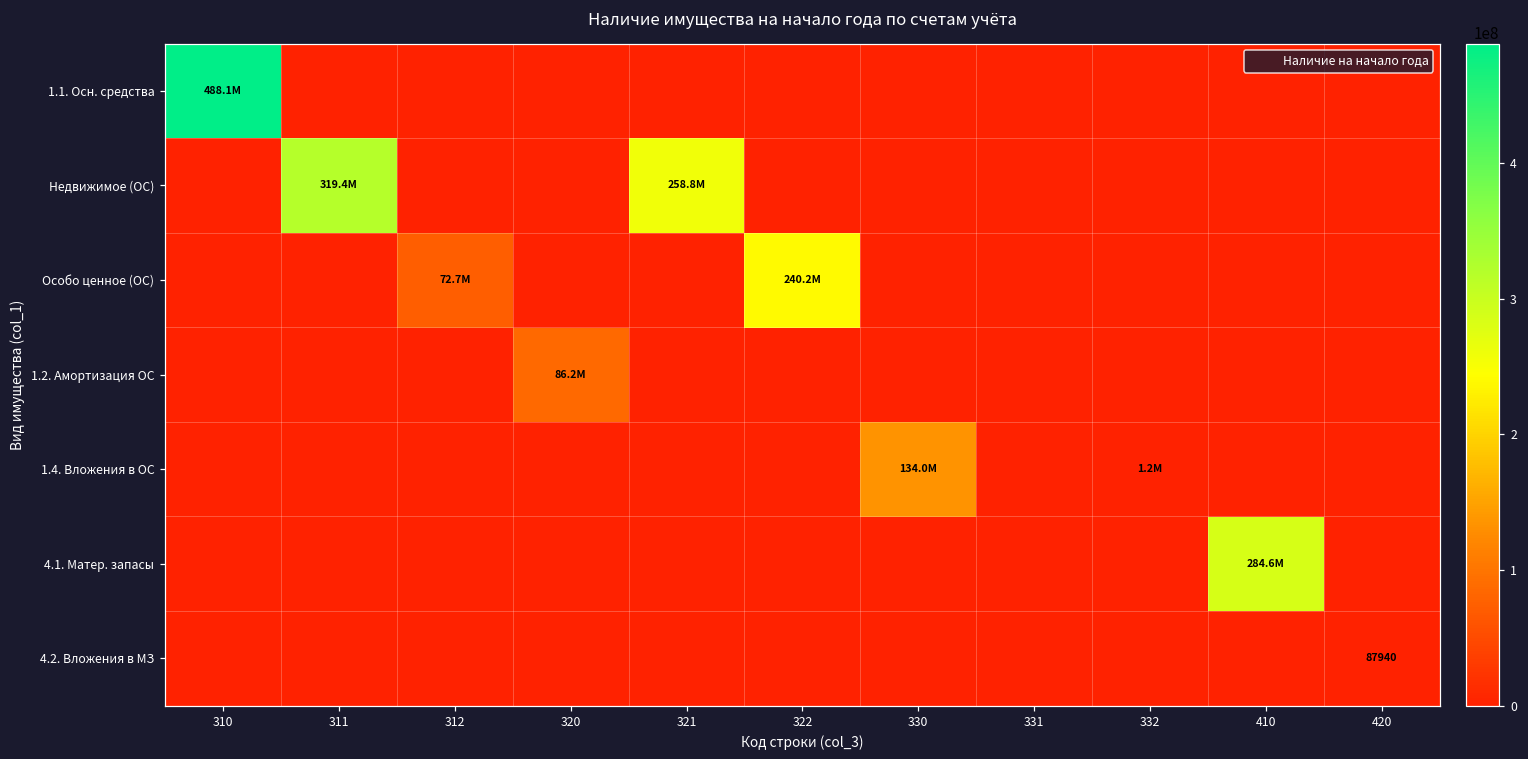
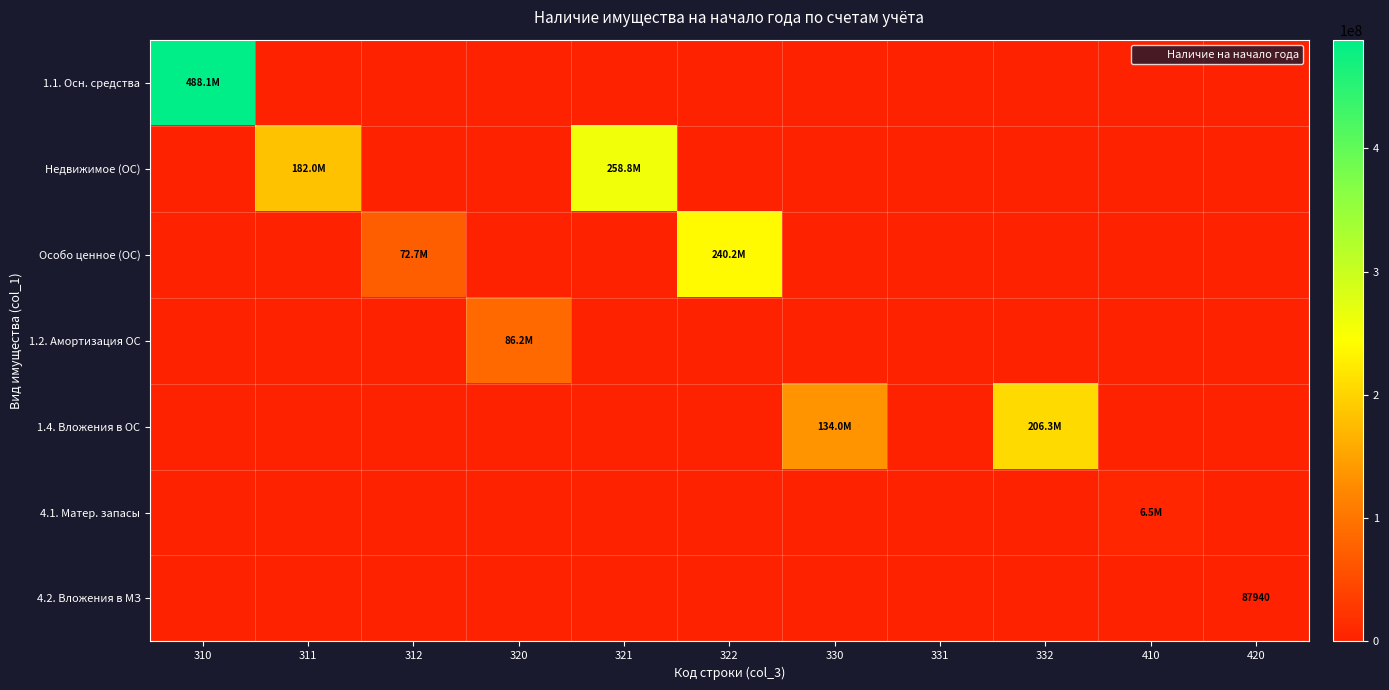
  {
    "1.1. Осн. средства": {
      "310": "488.1M"
    },
    "Недвижимое (ОС)": {
-     "311": "319.4M",
+     "311": "182.0M",
      "321": "258.8M"
    },
    "Особо ценное (ОС)": {
      "312": "72.7M",
      "322": "240.2M"
    },
    "1.2. Амортизация ОС": {
      "320": "86.2M"
    },
    "1.4. Вложения в ОС": {
      "330": "134.0M",
-     "332": "1.2M"
+     "332": "206.3M"
    },
    "4.1. Матер. запасы": {
-     "410": "284.6M"
+     "410": "6.5M"
    },
    "4.2. Вложения в МЗ": {
      "420": "87940"
    }
  }
